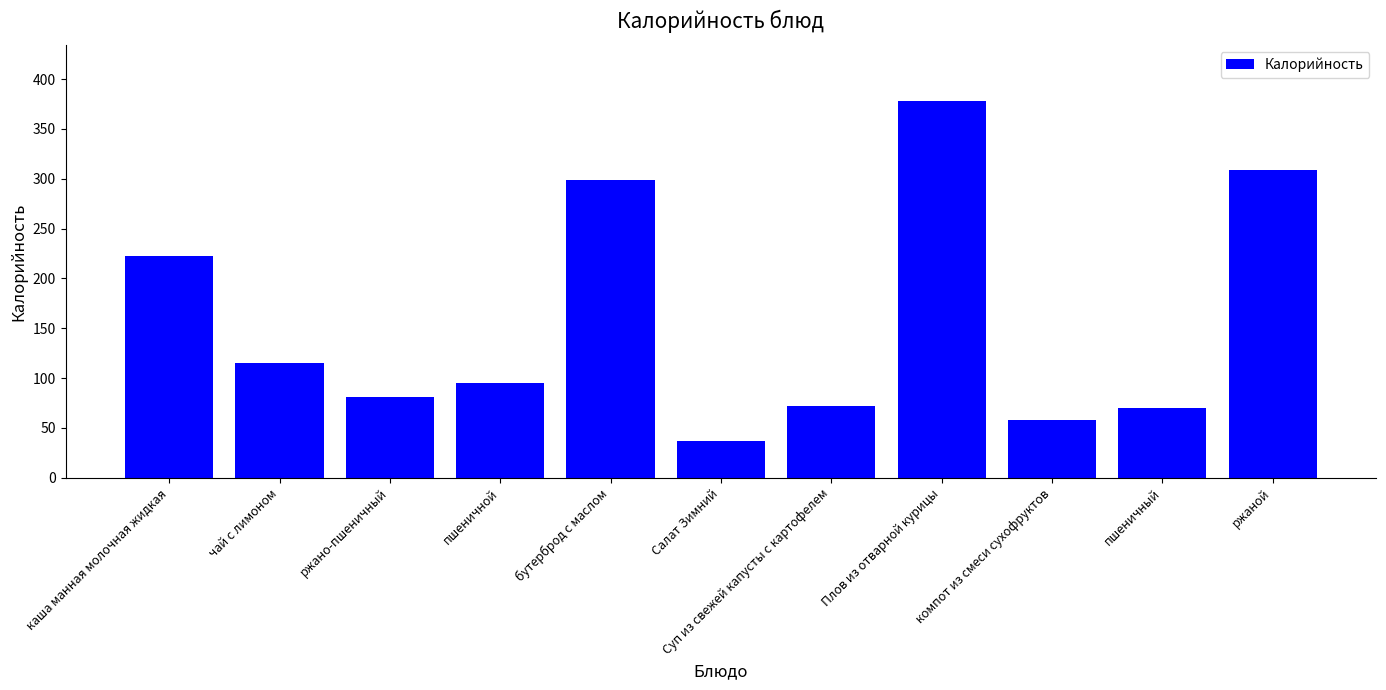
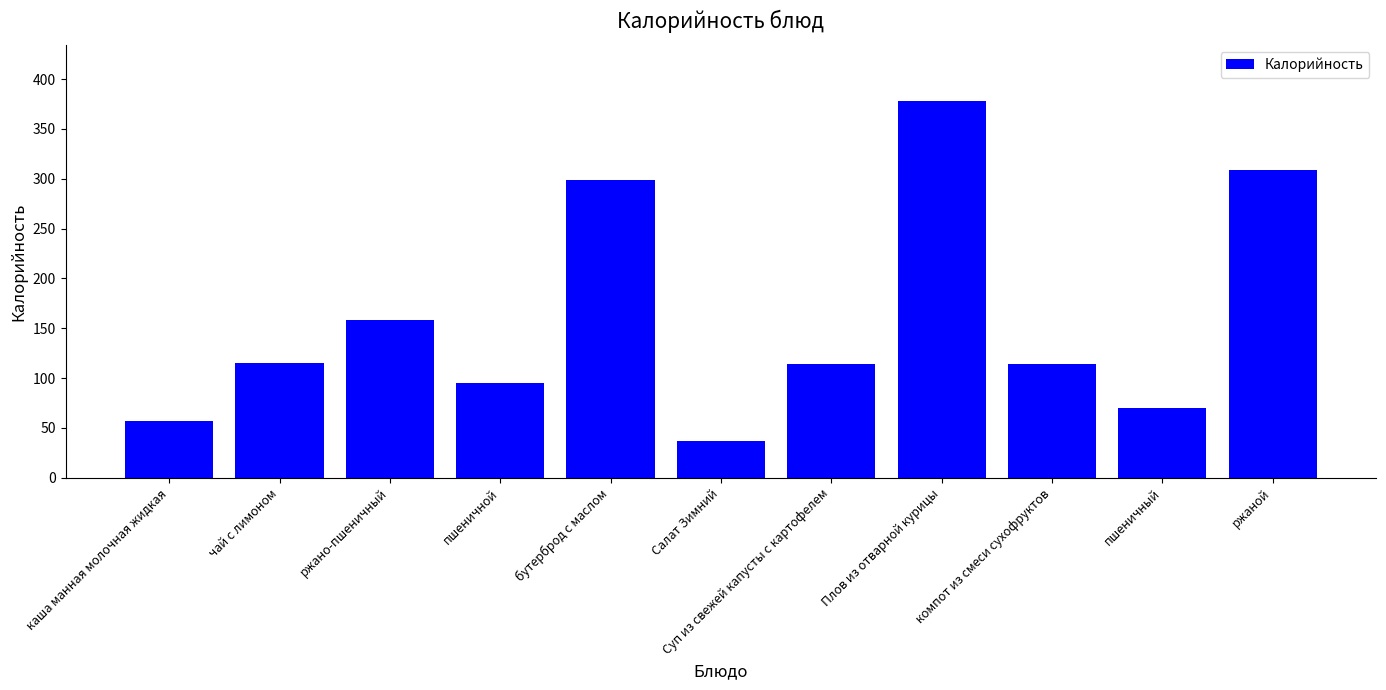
  {
-   "каша манная молочная жидкая": 220,
+   "каша манная молочная жидкая": 60,
    "чай с лимоном": 110,
-   "ржано-пшеничный": 80,
+   "ржано-пшеничный": 160,
    "пшеничной": 100,
    "бутерброд с маслом": 300,
    "Салат Зимний": 40,
-   "Суп из свежей капусты с картофелем": 70,
+   "Суп из свежей капусты с картофелем": 110,
    "Плов из отварной курицы": 380,
-   "компот из смеси сухофруктов": 60,
+   "компот из смеси сухофруктов": 110,
    "пшеничный": 70,
    "ржаной": 310
  }
